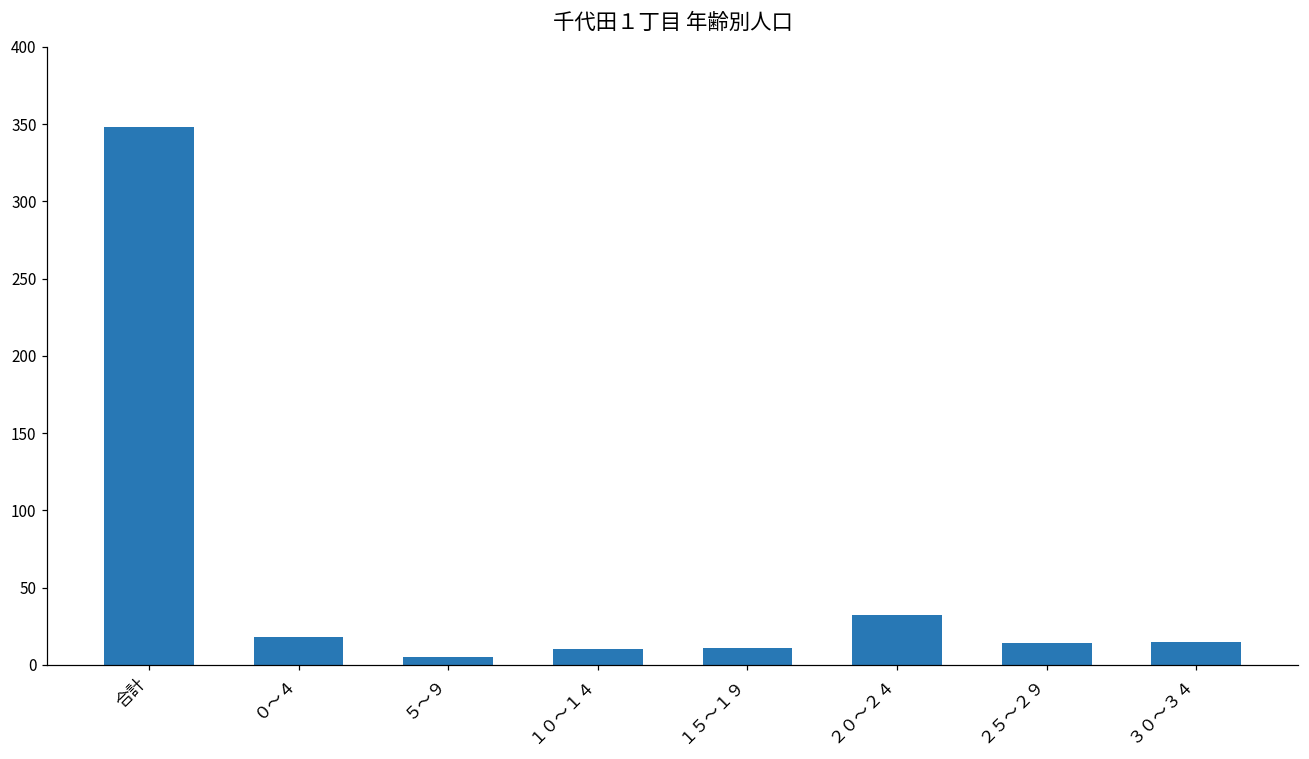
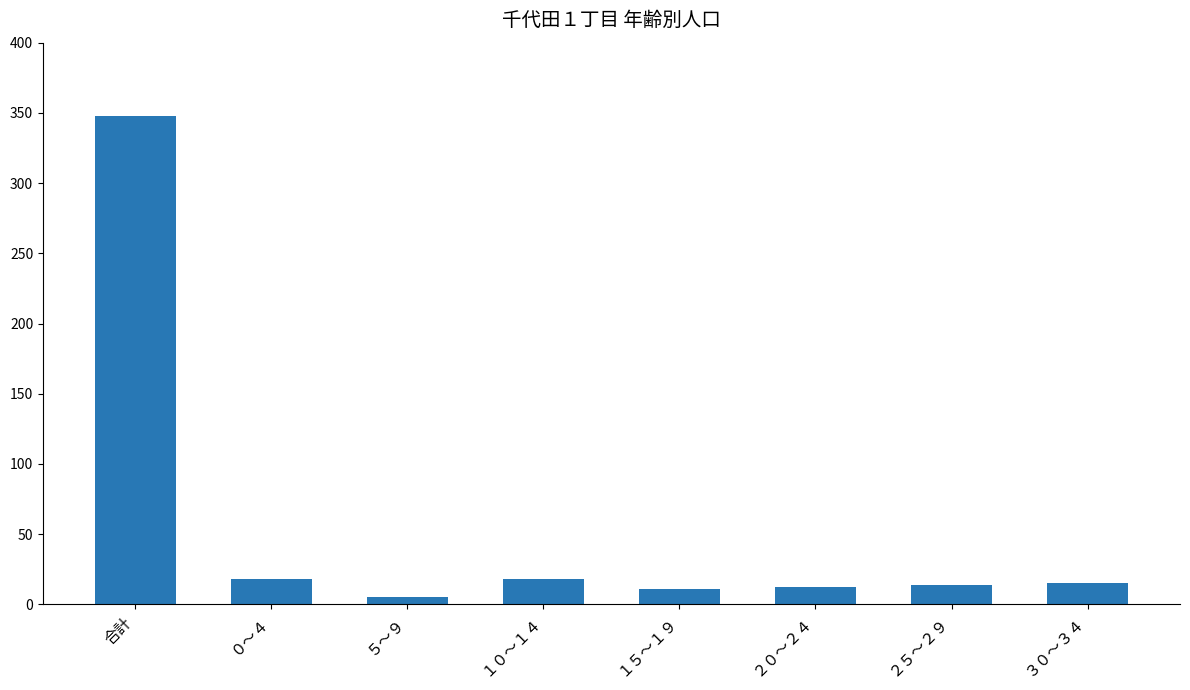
  {
    "合計": 348,
    "０～４": 18,
    "５～９": 5,
-   "１０～１４": 10,
+   "１０～１４": 18,
    "１５～１９": 11,
-   "２０～２４": 32,
+   "２０～２４": 12,
    "２５～２９": 14,
    "３０～３４": 15
  }
